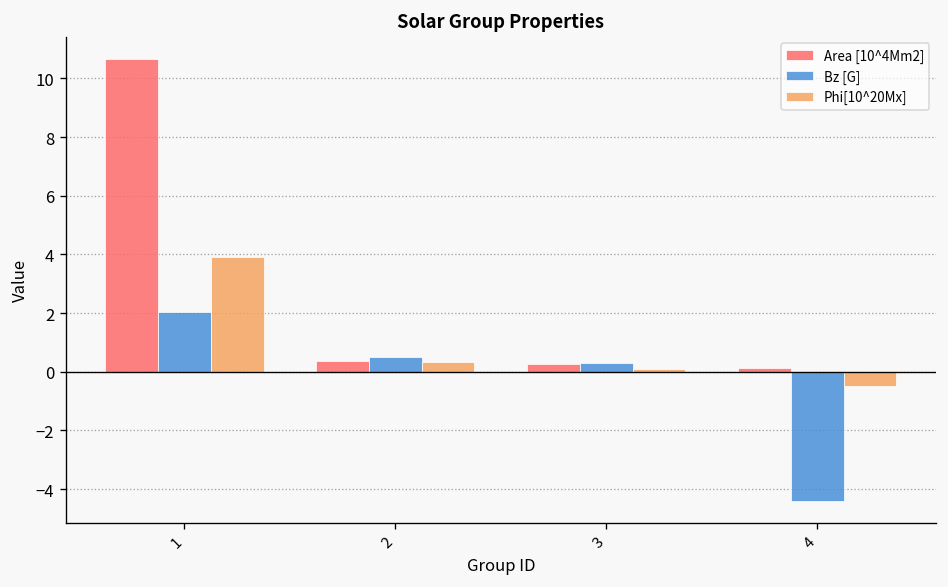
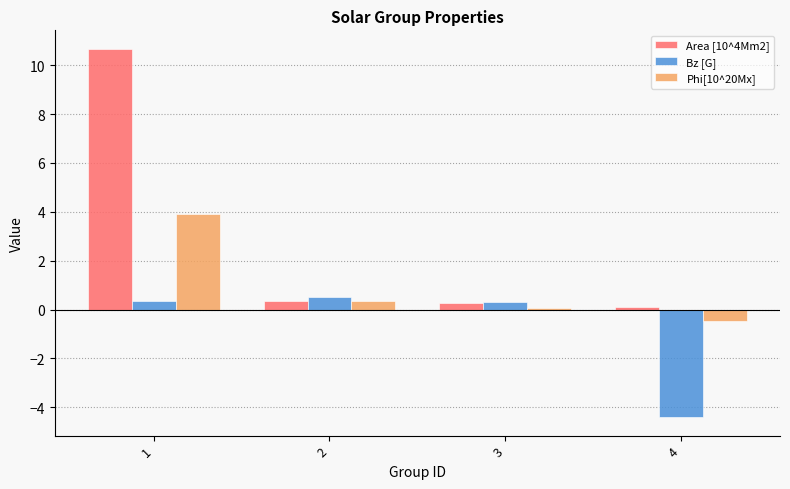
  {
    "Bz [G]": {
-     "1": 2.0,
+     "1": 0.4,
      "2": 0.5,
      "3": 0.3,
      "4": -4.4
    }
  }
